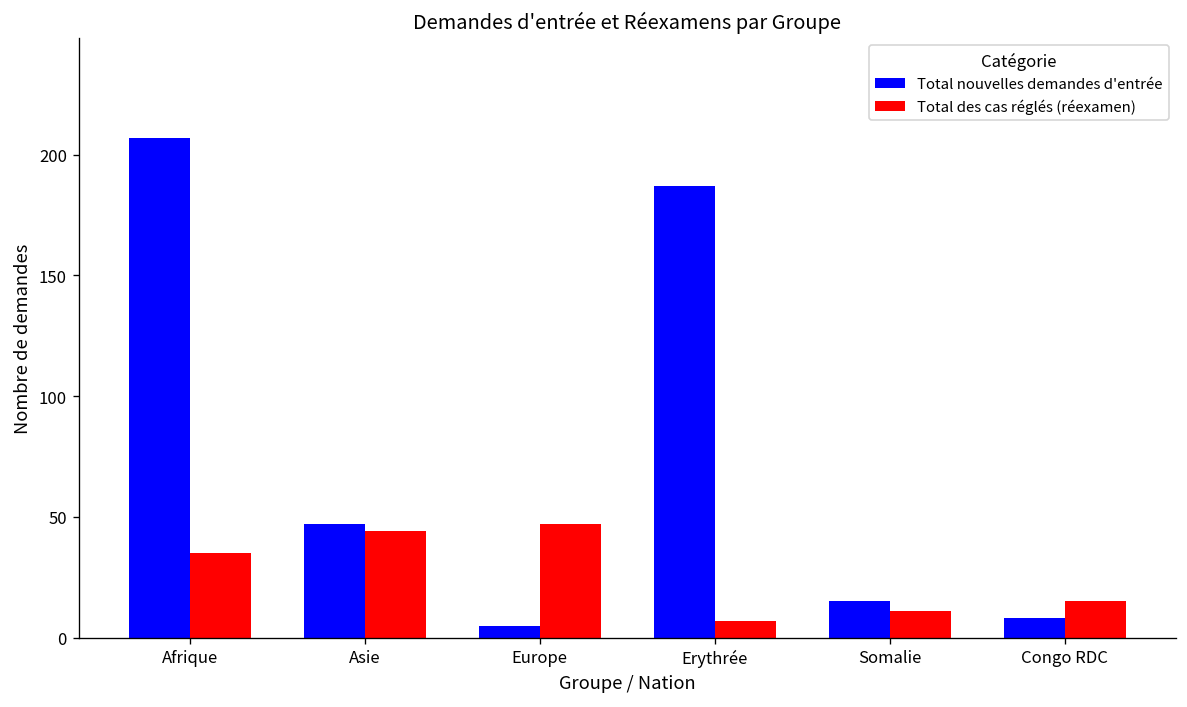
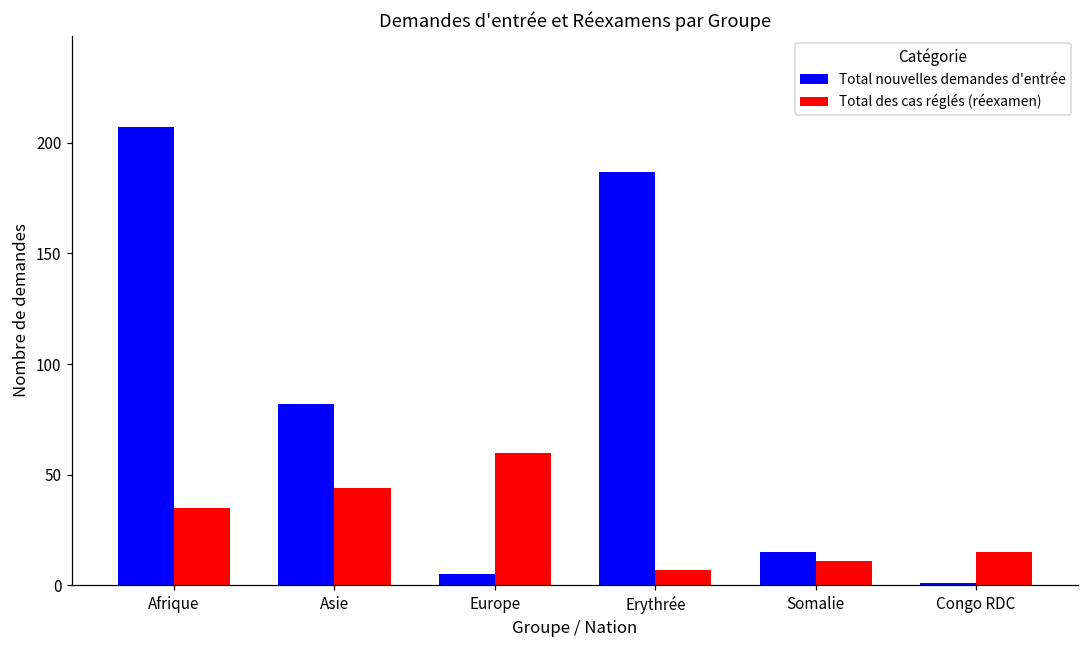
  {
    "Total nouvelles demandes d'entrée": {
      "Afrique": 207,
-     "Asie": 47,
+     "Asie": 82,
      "Europe": 5,
      "Erythrée": 187,
      "Somalie": 15,
-     "Congo RDC": 8
+     "Congo RDC": 1
    },
    "Total des cas réglés (réexamen)": {
      "Afrique": 35,
      "Asie": 44,
-     "Europe": 47,
+     "Europe": 60,
      "Erythrée": 7,
      "Somalie": 11,
      "Congo RDC": 15
    }
  }
